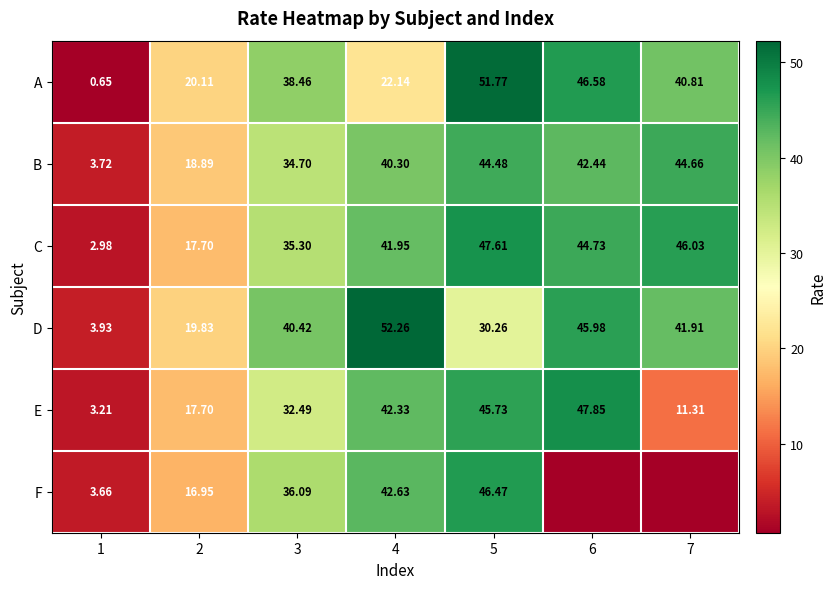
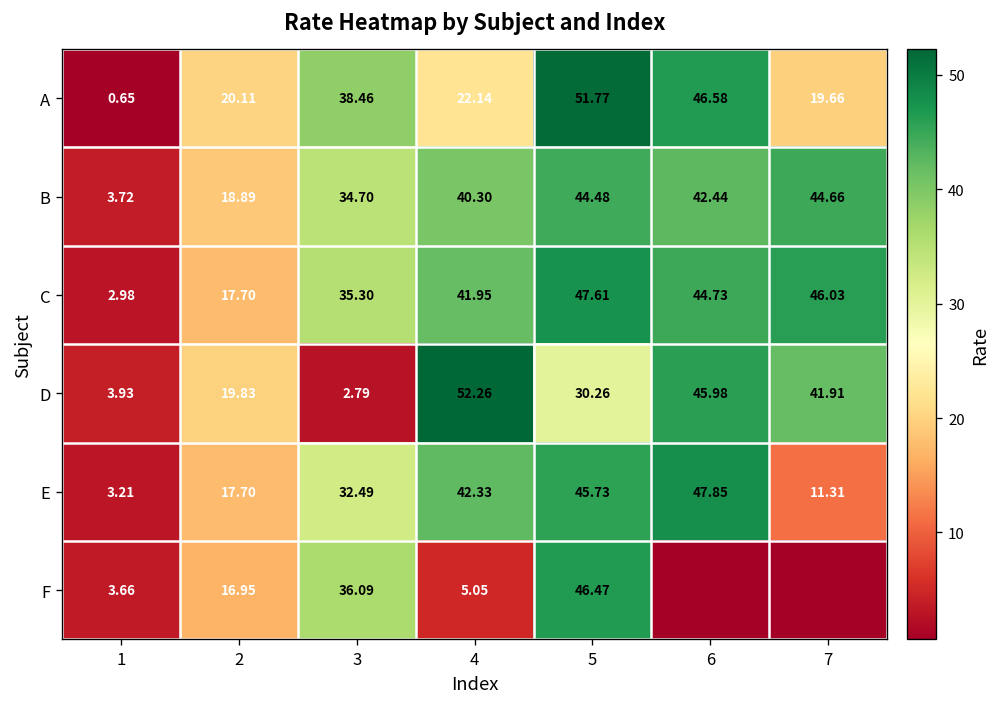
  {
    "A": {
      "1": 0.65,
      "2": 20.11,
      "3": 38.46,
      "4": 22.14,
      "5": 51.77,
      "6": 46.58,
-     "7": 40.81
+     "7": 19.66
    },
    "B": {
      "1": 3.72,
      "2": 18.89,
      "3": 34.70,
      "4": 40.30,
      "5": 44.48,
      "6": 42.44,
      "7": 44.66
    },
    "C": {
      "1": 2.98,
      "2": 17.70,
      "3": 35.30,
      "4": 41.95,
      "5": 47.61,
      "6": 44.73,
      "7": 46.03
    },
    "D": {
      "1": 3.93,
      "2": 19.83,
-     "3": 40.42,
+     "3": 2.79,
      "4": 52.26,
      "5": 30.26,
      "6": 45.98,
      "7": 41.91
    },
    "E": {
      "1": 3.21,
      "2": 17.70,
      "3": 32.49,
      "4": 42.33,
      "5": 45.73,
      "6": 47.85,
      "7": 11.31
    },
    "F": {
      "1": 3.66,
      "2": 16.95,
      "3": 36.09,
-     "4": 42.63,
+     "4": 5.05,
      "5": 46.47
    }
  }
